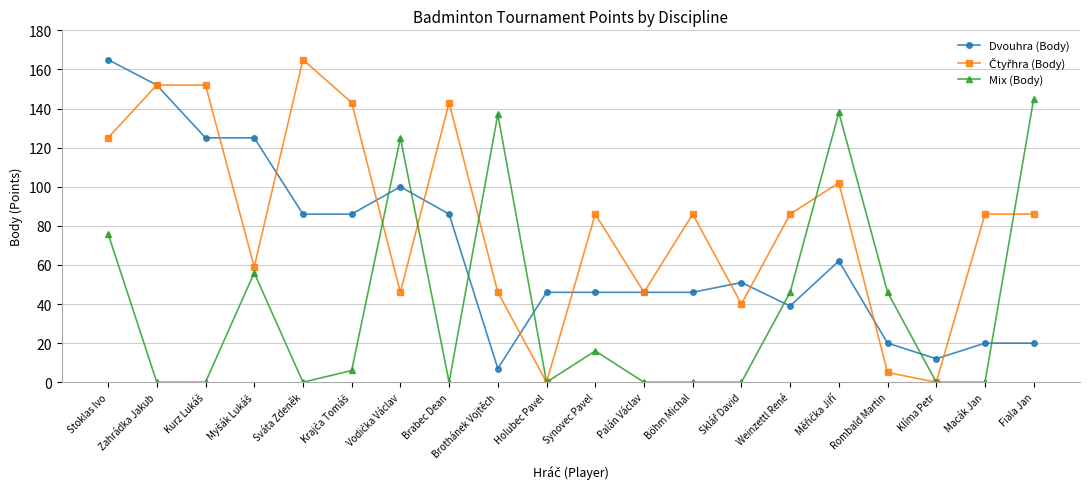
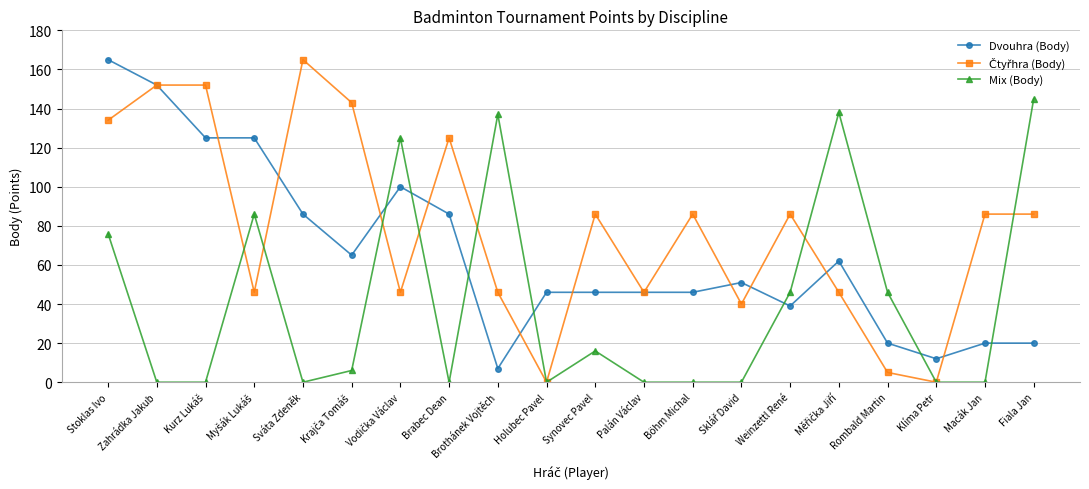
  {
    "Dvouhra (Body)": {
      "Stoklas Ivo": 165,
      "Kurz Lukáš": 125,
      "Myšák Lukáš": 125,
      "Sváta Zdeněk": 86,
-     "Krajča Tomáš": 86,
+     "Krajča Tomáš": 65,
      "Vodička Václav": 100,
      "Brabec Dean": 86,
      "Brothánek Vojtěch": 7,
      "Holubec Pavel": 46,
      "Synovec Pavel": 46,
      "Böhm Michal": 46,
      "Sklář David": 51,
      "Weinzettl René": 39,
      "Měřička Jiří": 62,
      "Rombald Martin": 20,
      "Klíma Petr": 12,
      "Macák Jan": 20,
      "Fiala Jan": 20
    },
    "Čtyřhra (Body)": {
-     "Stoklas Ivo": 125,
+     "Stoklas Ivo": 134,
      "Kurz Lukáš": 152,
-     "Myšák Lukáš": 59,
+     "Myšák Lukáš": 46,
      "Sváta Zdeněk": 165,
      "Krajča Tomáš": 143,
      "Vodička Václav": 46,
-     "Brabec Dean": 143,
+     "Brabec Dean": 125,
      "Brothánek Vojtěch": 46,
      "Synovec Pavel": 86,
      "Böhm Michal": 86,
      "Sklář David": 40,
      "Weinzettl René": 86,
-     "Měřička Jiří": 102,
+     "Měřička Jiří": 46,
      "Rombald Martin": 5,
      "Macák Jan": 86,
      "Fiala Jan": 86
    },
    "Mix (Body)": {
      "Stoklas Ivo": 76,
      "Zahrádka Jakub": 0,
      "Kurz Lukáš": 0,
-     "Myšák Lukáš": 56,
+     "Myšák Lukáš": 86,
      "Sváta Zdeněk": 0,
      "Krajča Tomáš": 6,
      "Vodička Václav": 125,
      "Brabec Dean": 0,
      "Brothánek Vojtěch": 137,
      "Synovec Pavel": 16,
      "Palán Václav": 0,
      "Böhm Michal": 0,
      "Sklář David": 0,
      "Weinzettl René": 46,
      "Měřička Jiří": 138,
      "Rombald Martin": 46,
      "Macák Jan": 0,
      "Fiala Jan": 145
    }
  }
